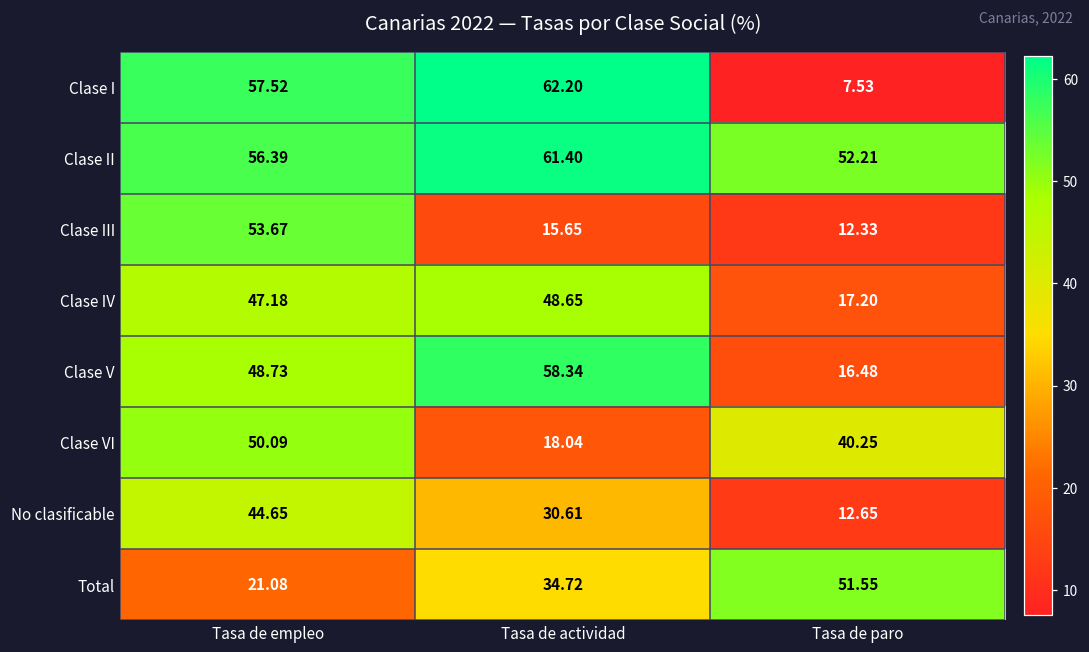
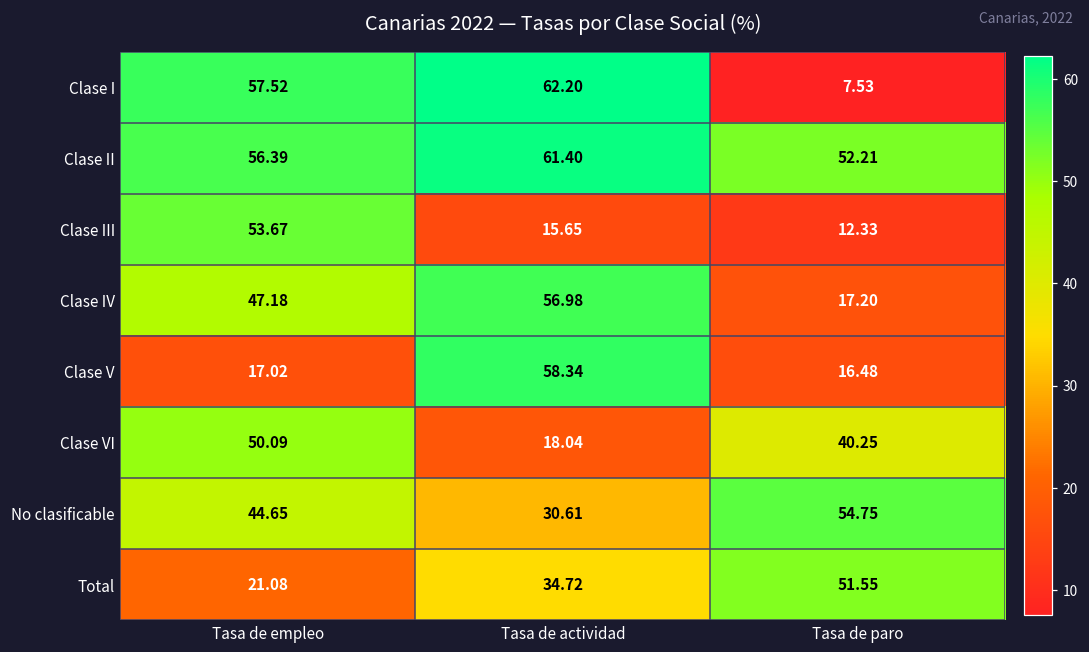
  {
    "Clase I": {
      "Tasa de empleo": 57.52,
      "Tasa de actividad": 62.20,
      "Tasa de paro": 7.53
    },
    "Clase II": {
      "Tasa de empleo": 56.39,
      "Tasa de actividad": 61.40,
      "Tasa de paro": 52.21
    },
    "Clase III": {
      "Tasa de empleo": 53.67,
      "Tasa de actividad": 15.65,
      "Tasa de paro": 12.33
    },
    "Clase IV": {
      "Tasa de empleo": 47.18,
-     "Tasa de actividad": 48.65,
+     "Tasa de actividad": 56.98,
      "Tasa de paro": 17.20
    },
    "Clase V": {
-     "Tasa de empleo": 48.73,
+     "Tasa de empleo": 17.02,
      "Tasa de actividad": 58.34,
      "Tasa de paro": 16.48
    },
    "Clase VI": {
      "Tasa de empleo": 50.09,
      "Tasa de actividad": 18.04,
      "Tasa de paro": 40.25
    },
    "No clasificable": {
      "Tasa de empleo": 44.65,
      "Tasa de actividad": 30.61,
-     "Tasa de paro": 12.65
+     "Tasa de paro": 54.75
    },
    "Total": {
      "Tasa de empleo": 21.08,
      "Tasa de actividad": 34.72,
      "Tasa de paro": 51.55
    }
  }
